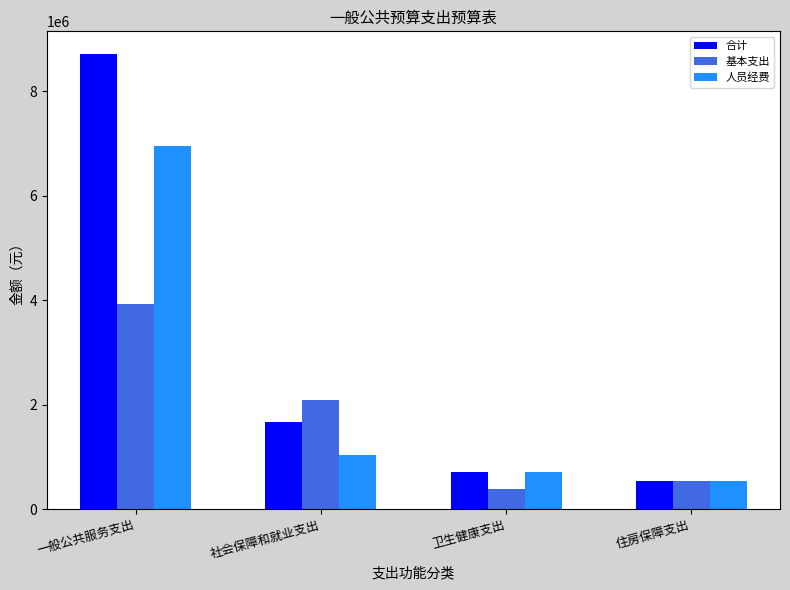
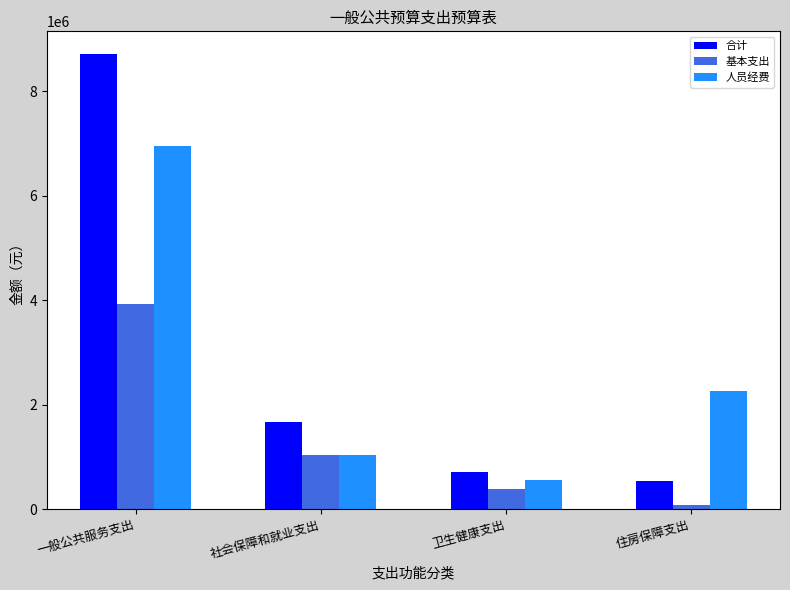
  {
    "合计": {
      "一般公共服务支出": 8700000,
      "社会保障和就业支出": 1700000,
      "卫生健康支出": 700000,
      "住房保障支出": 500000
    },
    "基本支出": {
      "一般公共服务支出": 3900000,
-     "社会保障和就业支出": 2100000,
+     "社会保障和就业支出": 1000000,
      "卫生健康支出": 400000,
-     "住房保障支出": 500000
+     "住房保障支出": 100000
    },
    "人员经费": {
      "一般公共服务支出": 7000000,
      "社会保障和就业支出": 1000000,
-     "卫生健康支出": 700000,
-     "住房保障支出": 500000
+     "卫生健康支出": 600000,
+     "住房保障支出": 2300000
    }
  }
